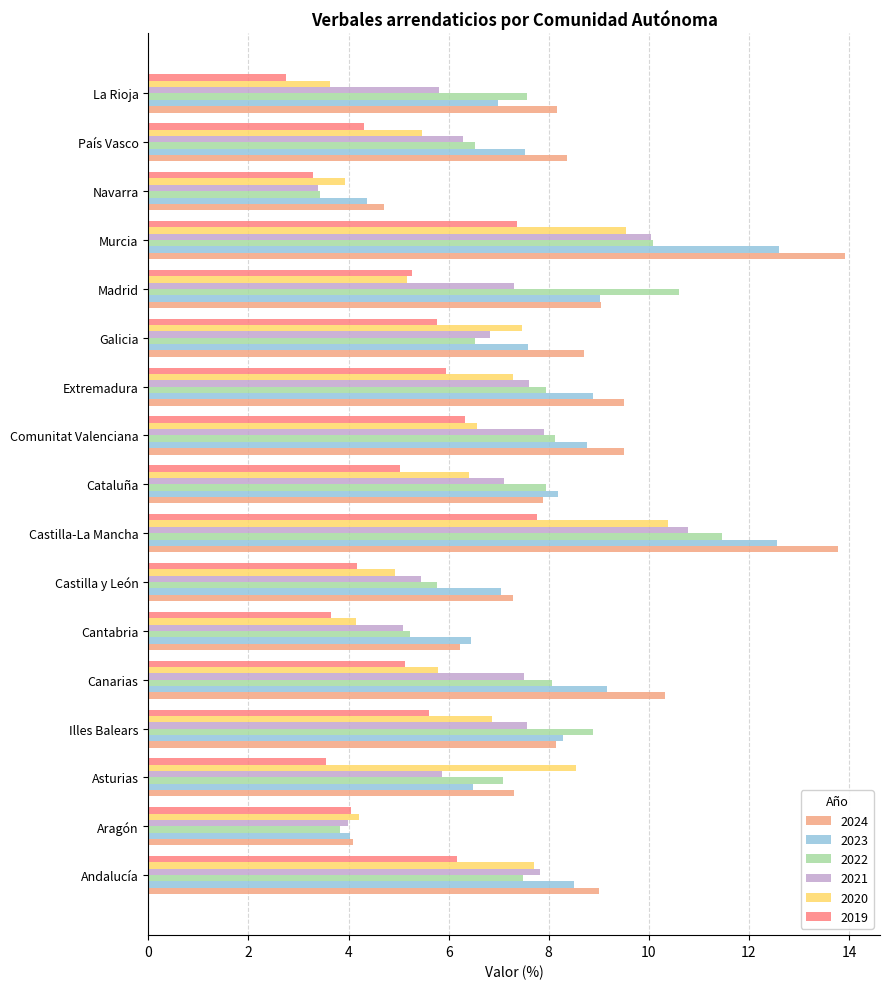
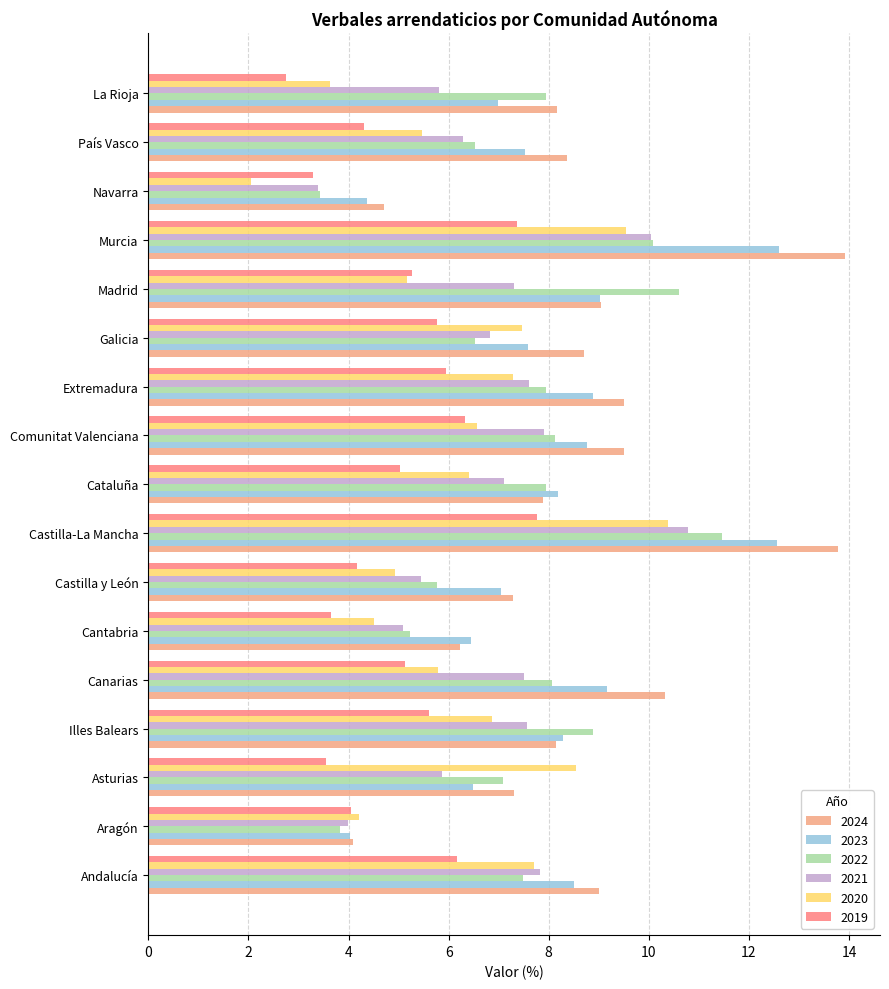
  {
    "2022": {
-     "La Rioja": 7.6,
+     "La Rioja": 8.0,
      "País Vasco": 6.5,
      "Navarra": 3.4,
      "Murcia": 10.1,
      "Madrid": 10.6,
      "Galicia": 6.5,
      "Extremadura": 7.9,
      "Comunitat Valenciana": 8.1,
      "Cataluña": 7.9,
      "Castilla-La Mancha": 11.5,
      "Castilla y León": 5.8,
      "Cantabria": 5.2,
      "Canarias": 8.1,
      "Illes Balears": 8.9,
      "Asturias": 7.1,
      "Aragón": 3.8,
      "Andalucía": 7.5
    },
    "2020": {
      "La Rioja": 3.6,
      "País Vasco": 5.5,
-     "Navarra": 3.9,
+     "Navarra": 2.1,
      "Murcia": 9.5,
      "Madrid": 5.2,
      "Galicia": 7.5,
      "Extremadura": 7.3,
      "Comunitat Valenciana": 6.6,
      "Cataluña": 6.4,
      "Castilla-La Mancha": 10.4,
      "Castilla y León": 4.9,
-     "Cantabria": 4.2,
+     "Cantabria": 4.5,
      "Canarias": 5.8,
      "Illes Balears": 6.9,
      "Asturias": 8.5,
      "Aragón": 4.2,
      "Andalucía": 7.7
    }
  }
